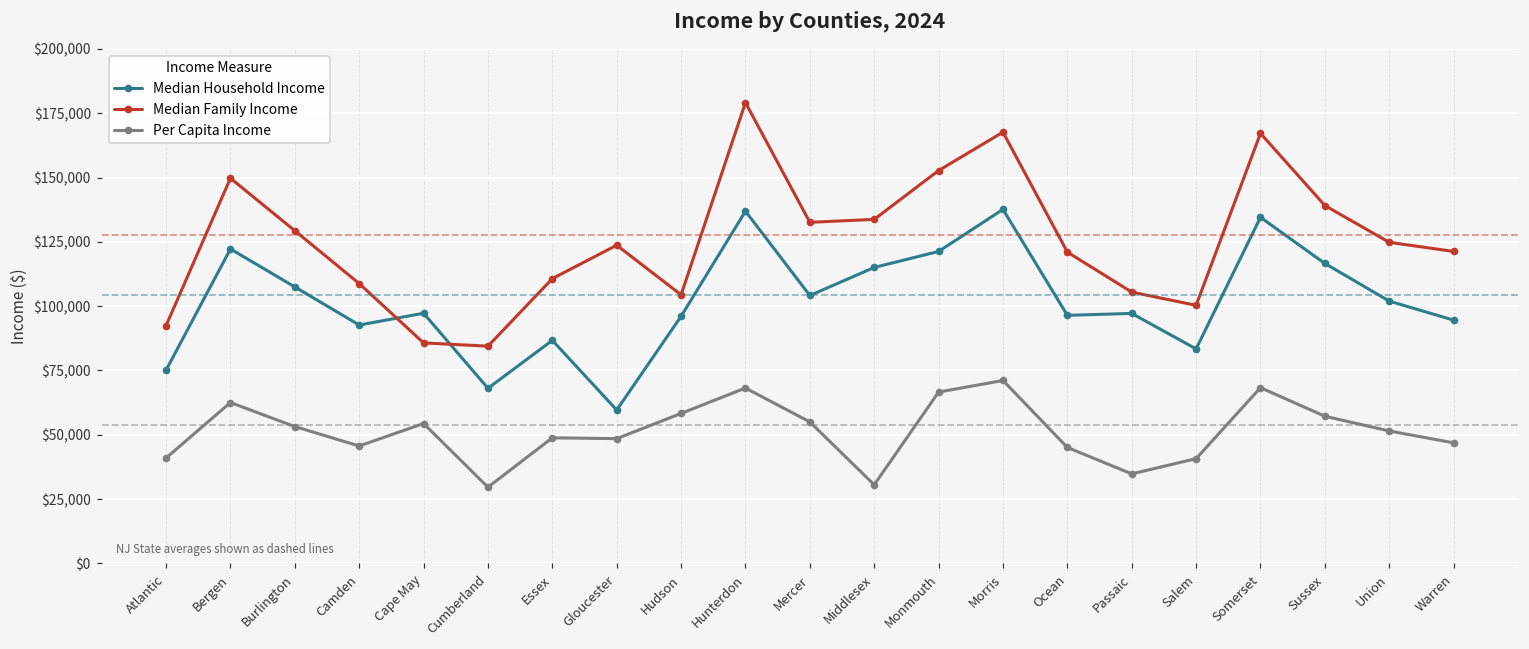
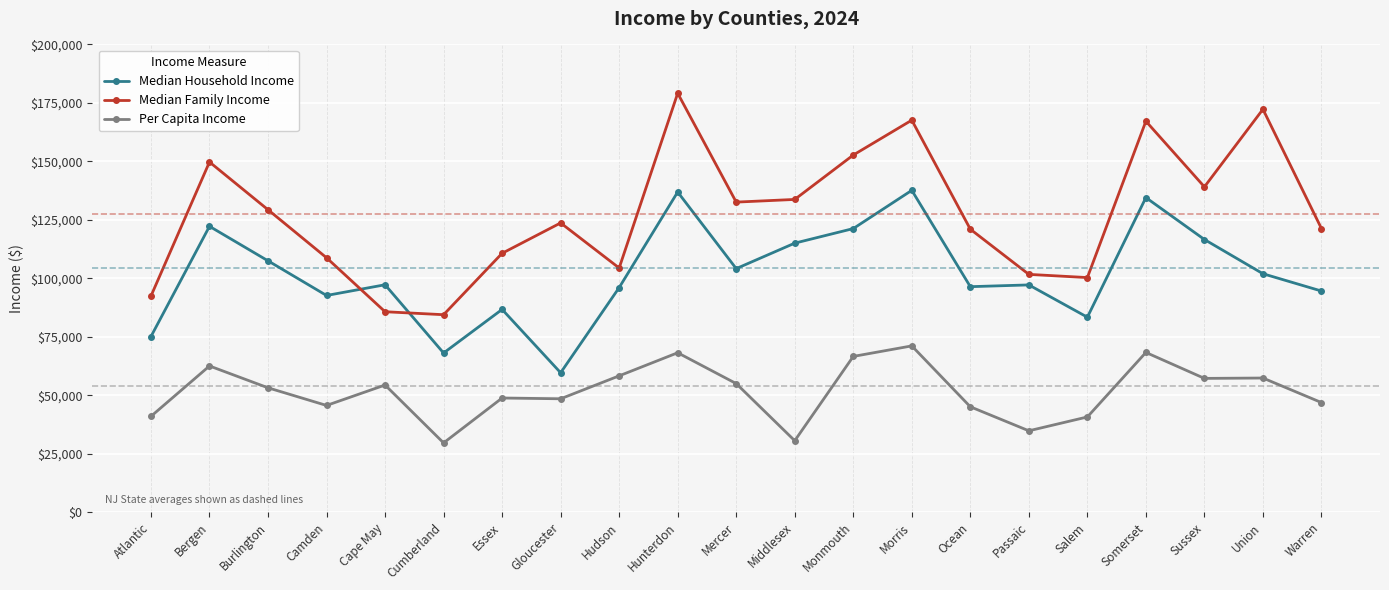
  {
    "Median Household Income": {
      "Atlantic": "$75,000",
      "Bergen": "$122,000",
      "Burlington": "$107,000",
      "Camden": "$93,000",
      "Cape May": "$97,000",
      "Cumberland": "$68,000",
      "Essex": "$87,000",
      "Gloucester": "$60,000",
      "Hudson": "$96,000",
      "Hunterdon": "$137,000",
      "Mercer": "$104,000",
      "Middlesex": "$115,000",
      "Monmouth": "$121,000",
      "Morris": "$138,000",
      "Ocean": "$96,000",
      "Passaic": "$97,000",
      "Salem": "$83,000",
      "Somerset": "$135,000",
      "Sussex": "$117,000",
      "Union": "$102,000",
      "Warren": "$95,000"
    },
    "Median Family Income": {
      "Atlantic": "$92,000",
      "Bergen": "$150,000",
      "Burlington": "$129,000",
      "Camden": "$109,000",
      "Cape May": "$86,000",
      "Cumberland": "$84,000",
      "Essex": "$111,000",
      "Gloucester": "$124,000",
      "Hudson": "$104,000",
      "Hunterdon": "$179,000",
      "Mercer": "$133,000",
      "Middlesex": "$134,000",
      "Monmouth": "$153,000",
      "Morris": "$168,000",
      "Ocean": "$121,000",
-     "Passaic": "$105,000",
+     "Passaic": "$102,000",
      "Salem": "$100,000",
      "Somerset": "$167,000",
      "Sussex": "$139,000",
-     "Union": "$125,000",
+     "Union": "$172,000",
      "Warren": "$121,000"
    },
    "Per Capita Income": {
      "Atlantic": "$41,000",
      "Bergen": "$63,000",
      "Burlington": "$53,000",
      "Camden": "$46,000",
      "Cape May": "$54,000",
      "Cumberland": "$30,000",
      "Essex": "$49,000",
      "Gloucester": "$48,000",
      "Hudson": "$58,000",
      "Hunterdon": "$68,000",
      "Mercer": "$55,000",
      "Middlesex": "$31,000",
      "Monmouth": "$67,000",
      "Morris": "$71,000",
      "Ocean": "$45,000",
      "Passaic": "$35,000",
      "Salem": "$41,000",
      "Somerset": "$68,000",
      "Sussex": "$57,000",
-     "Union": "$51,000",
+     "Union": "$57,000",
      "Warren": "$47,000"
    }
  }
